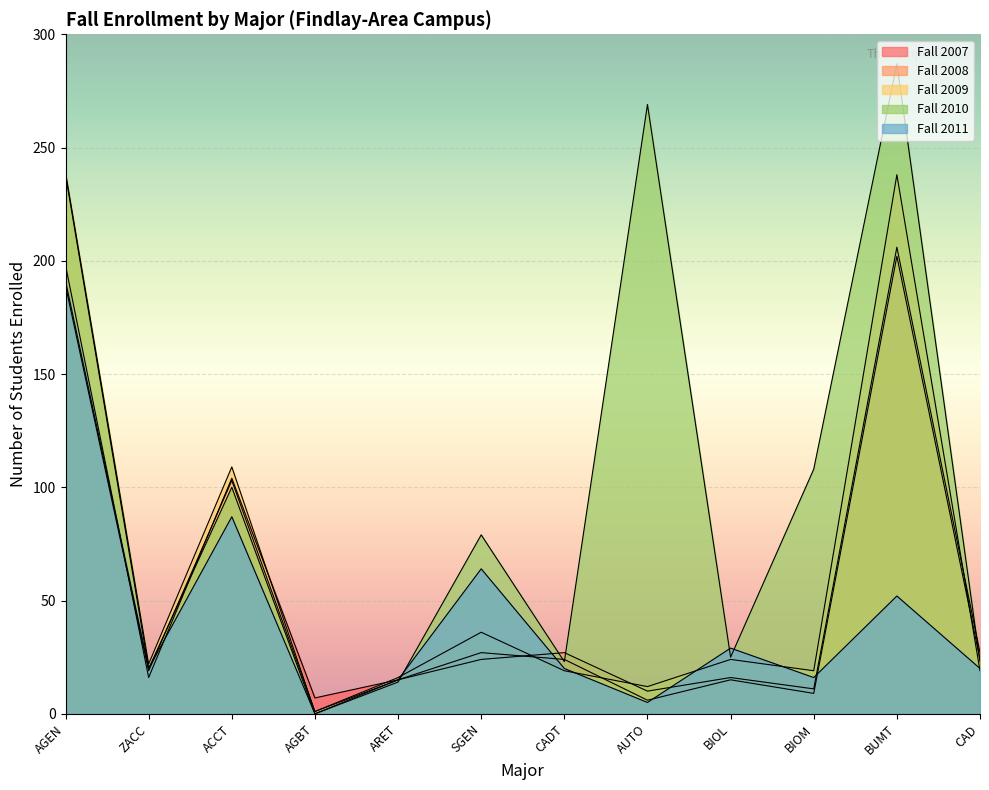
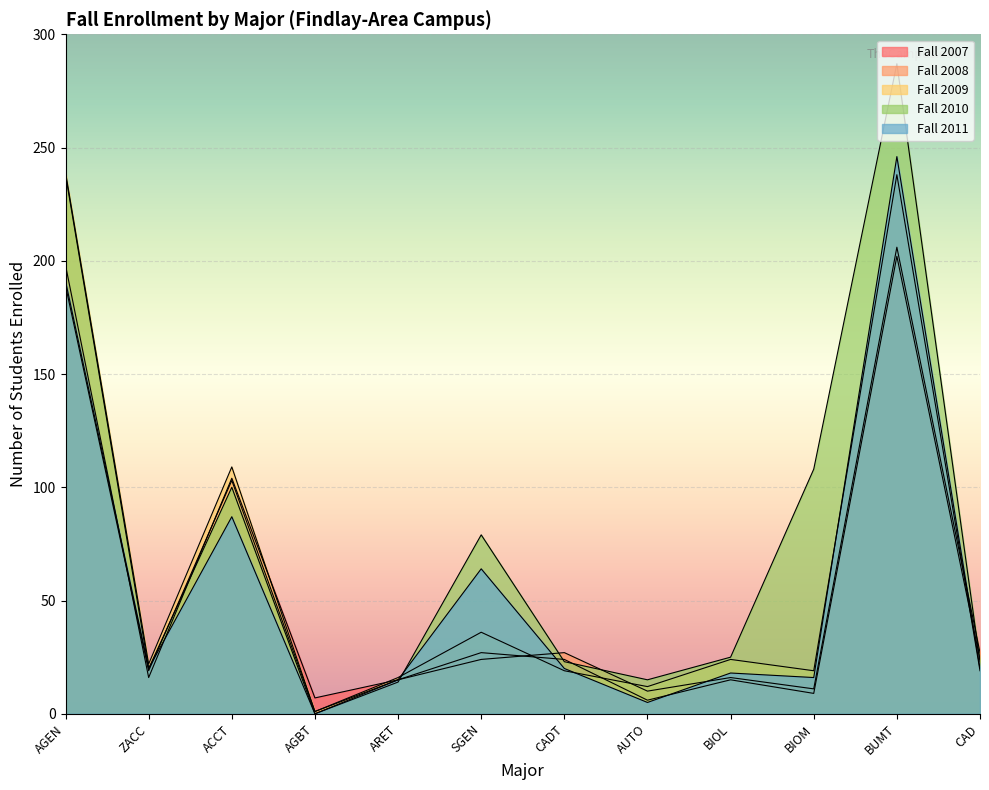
  {
    "Fall 2010": {
      "ACCT": 100,
      "SGEN": 79,
-     "AUTO": 269,
+     "AUTO": 15,
      "BIOM": 108
    },
    "Fall 2011": {
      "AGEN": 191,
      "ACCT": 87,
      "SGEN": 64,
-     "BIOL": 29,
+     "BIOL": 18,
      "BIOM": 16,
-     "BUMT": 52
+     "BUMT": 246
    }
  }
